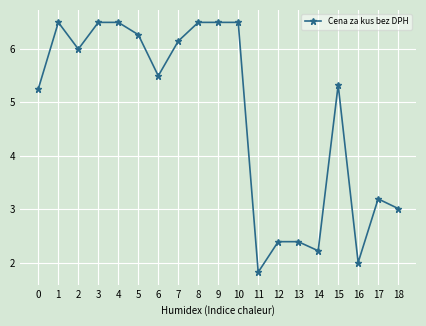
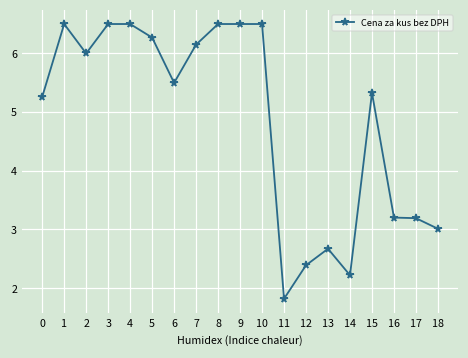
  {
    "0": 5.3,
    "1": 6.5,
    "2": 6.0,
    "3": 6.5,
    "4": 6.5,
    "5": 6.3,
    "6": 5.5,
    "7": 6.1,
    "8": 6.5,
    "9": 6.5,
    "10": 6.5,
    "11": 1.8,
    "12": 2.4,
-   "13": 2.4,
+   "13": 2.7,
    "14": 2.2,
    "15": 5.3,
-   "16": 2.0,
+   "16": 3.2,
    "17": 3.2,
    "18": 3.0
  }
